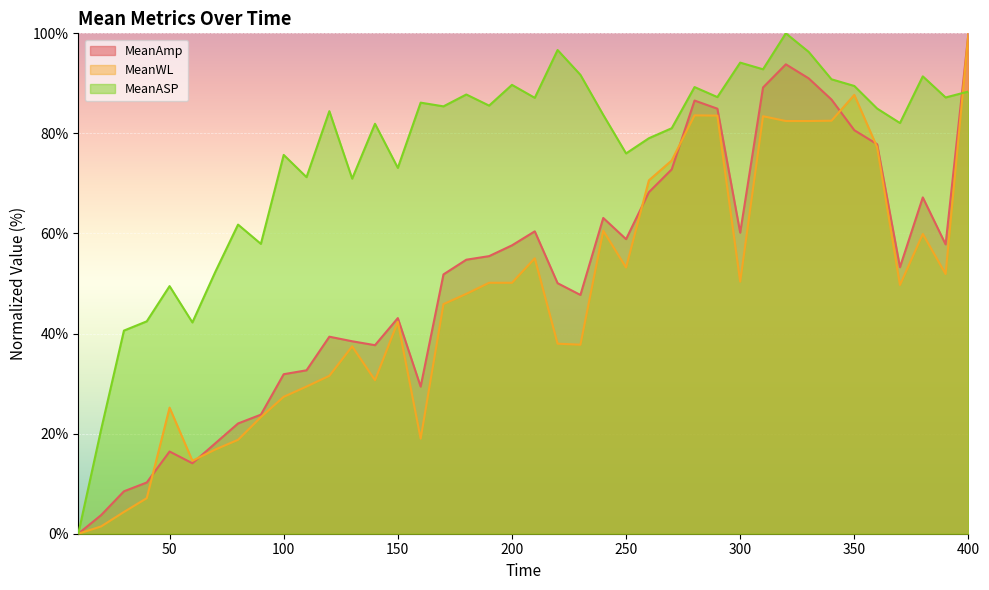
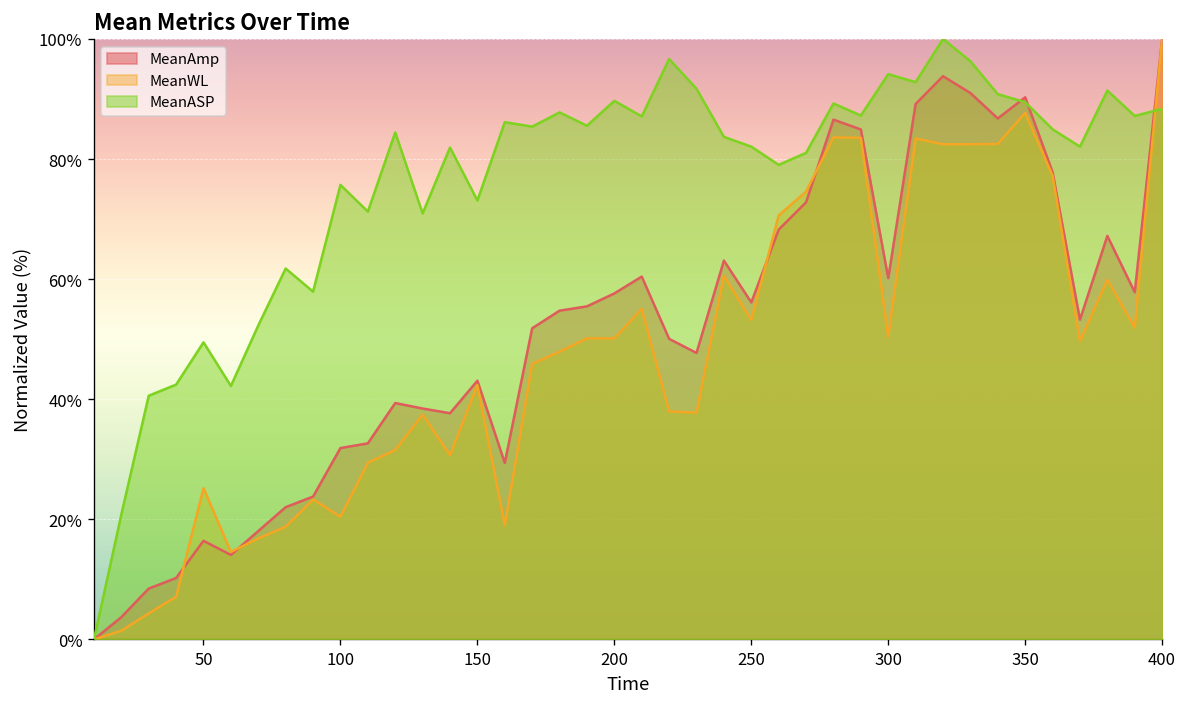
  {
    "MeanAmp": {
      "50": "16%",
      "100": "32%",
      "150": "43%",
      "200": "58%",
-     "250": "59%",
+     "250": "56%",
      "300": "60%",
-     "350": "81%"
+     "350": "90%"
    },
    "MeanWL": {
      "50": "25%",
-     "100": "27%",
+     "100": "20%",
      "150": "42%",
      "200": "50%",
      "250": "53%",
      "300": "50%",
      "350": "88%"
    },
    "MeanASP": {
      "50": "49%",
      "100": "76%",
      "150": "73%",
      "200": "90%",
-     "250": "76%",
+     "250": "82%",
      "300": "94%",
      "350": "89%",
      "400": "88%"
    }
  }
